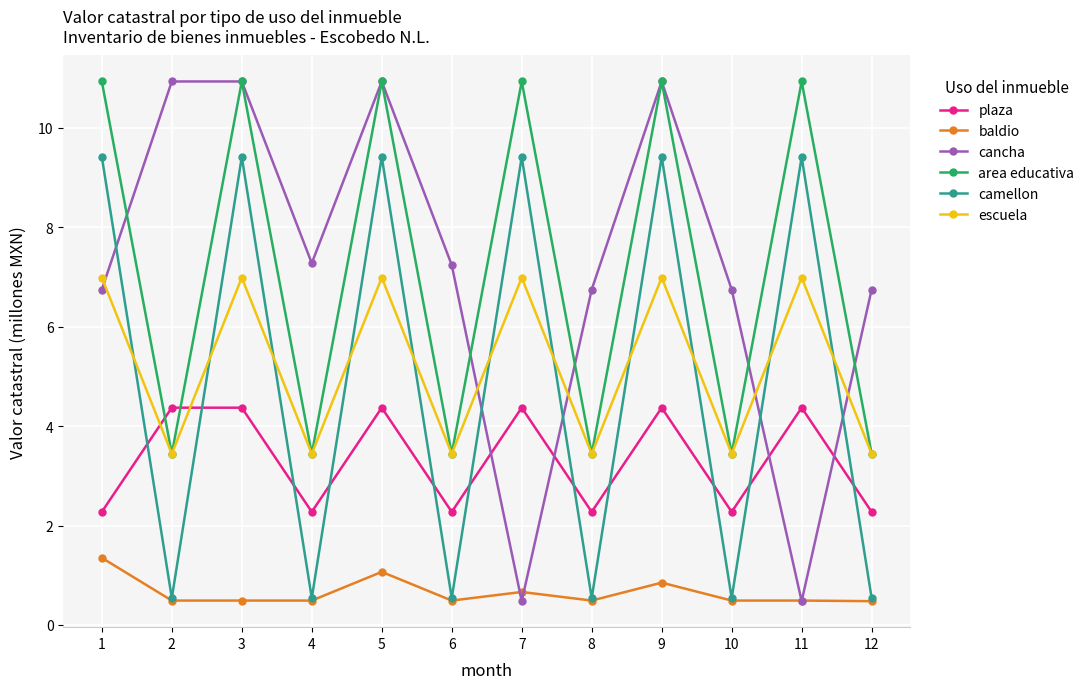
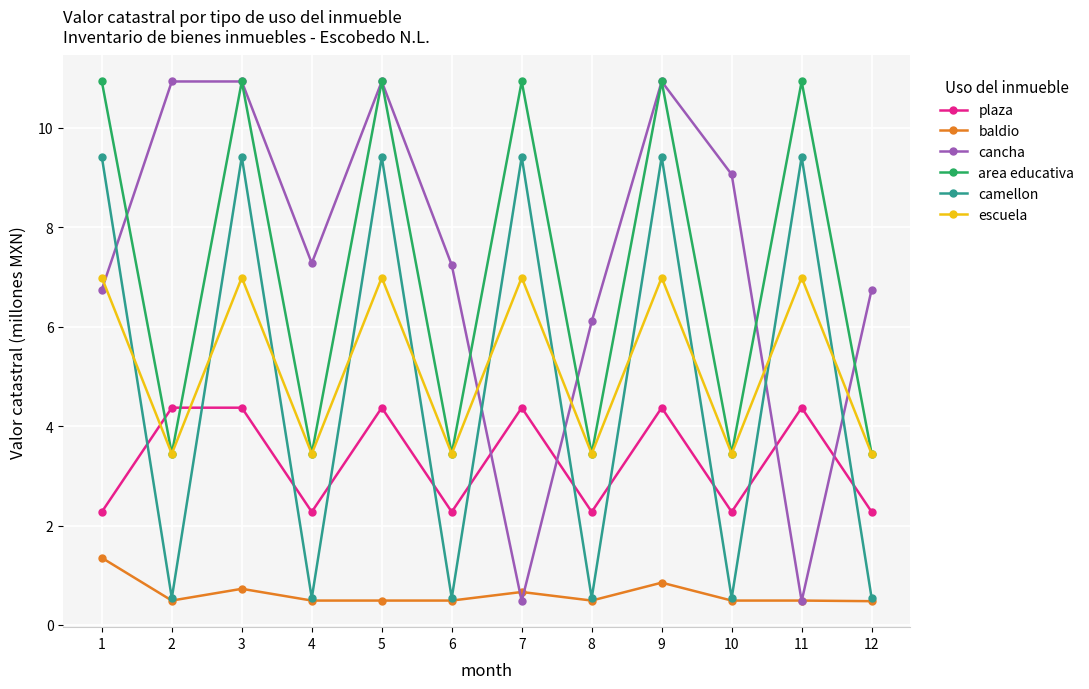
  {
    "plaza": {
      "1": 2.3,
      "2": 4.4,
      "3": 4.4,
      "4": 2.3,
      "5": 4.4,
      "6": 2.3,
      "7": 4.4,
      "8": 2.3,
      "9": 4.4,
      "10": 2.3,
      "11": 4.4,
      "12": 2.3
    },
    "baldio": {
      "1": 1.4,
-     "3": 0.5,
-     "5": 1.1,
+     "3": 0.7,
+     "5": 0.5,
      "7": 0.7,
      "9": 0.9,
      "12": 0.5
    },
    "cancha": {
      "1": 6.7,
      "2": 10.9,
      "4": 7.3,
      "6": 7.2,
      "7": 0.5,
-     "8": 6.7,
-     "10": 6.7,
+     "8": 6.1,
+     "10": 9.1,
      "12": 6.7
    },
    "escuela": {
      "1": 7.0,
      "3": 7.0,
      "5": 7.0,
      "7": 7.0,
      "9": 7.0,
      "11": 7.0
    }
  }
